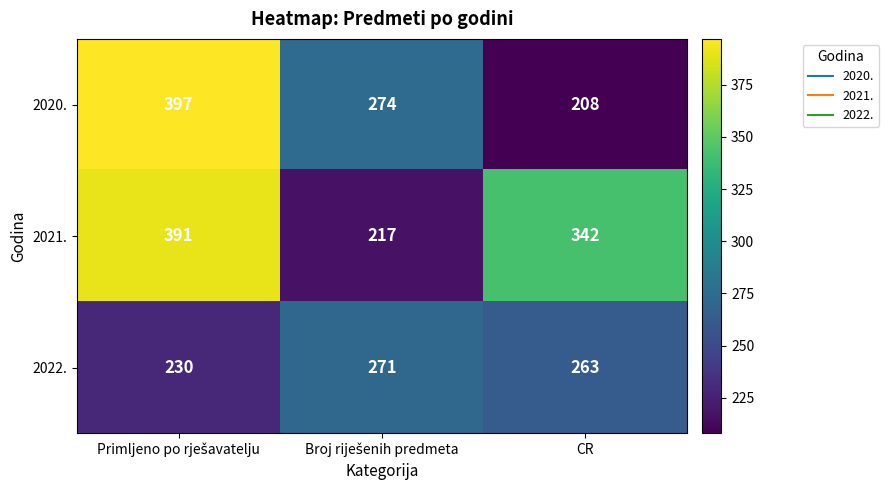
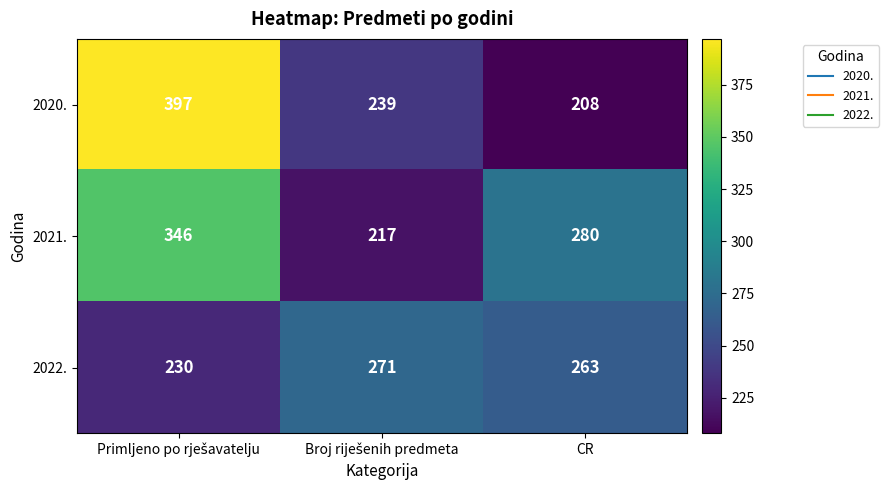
  {
    "2020.": {
      "Primljeno po rješavatelju": 397,
-     "Broj riješenih predmeta": 274,
+     "Broj riješenih predmeta": 239,
      "CR": 208
    },
    "2021.": {
-     "Primljeno po rješavatelju": 391,
+     "Primljeno po rješavatelju": 346,
      "Broj riješenih predmeta": 217,
-     "CR": 342
+     "CR": 280
    },
    "2022.": {
      "Primljeno po rješavatelju": 230,
      "Broj riješenih predmeta": 271,
      "CR": 263
    }
  }
